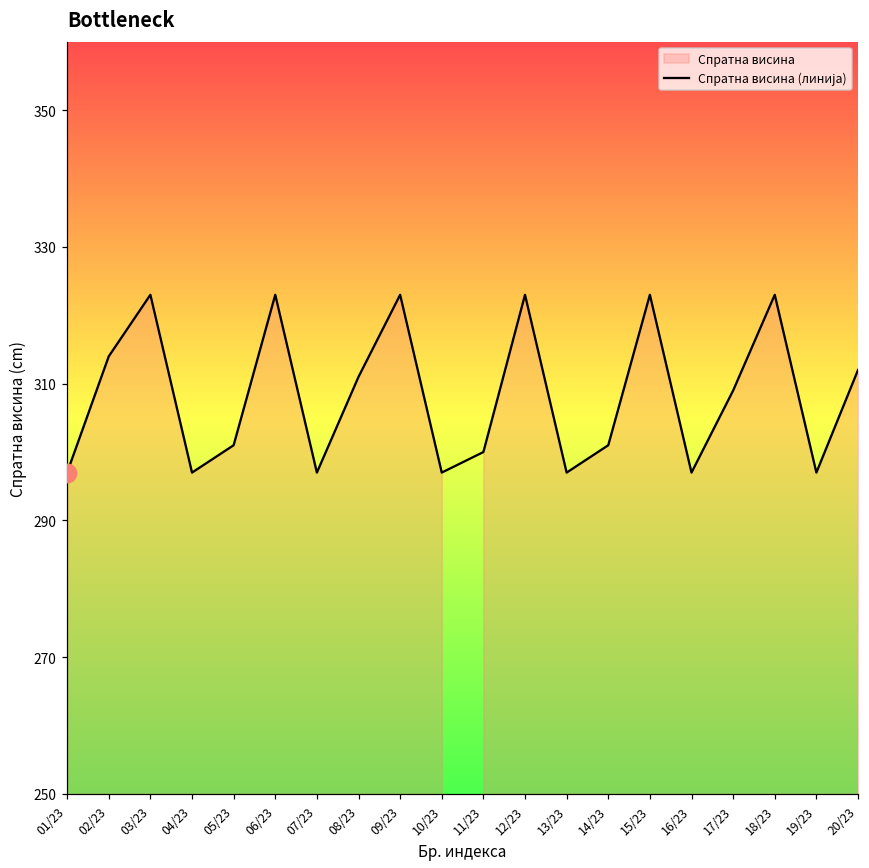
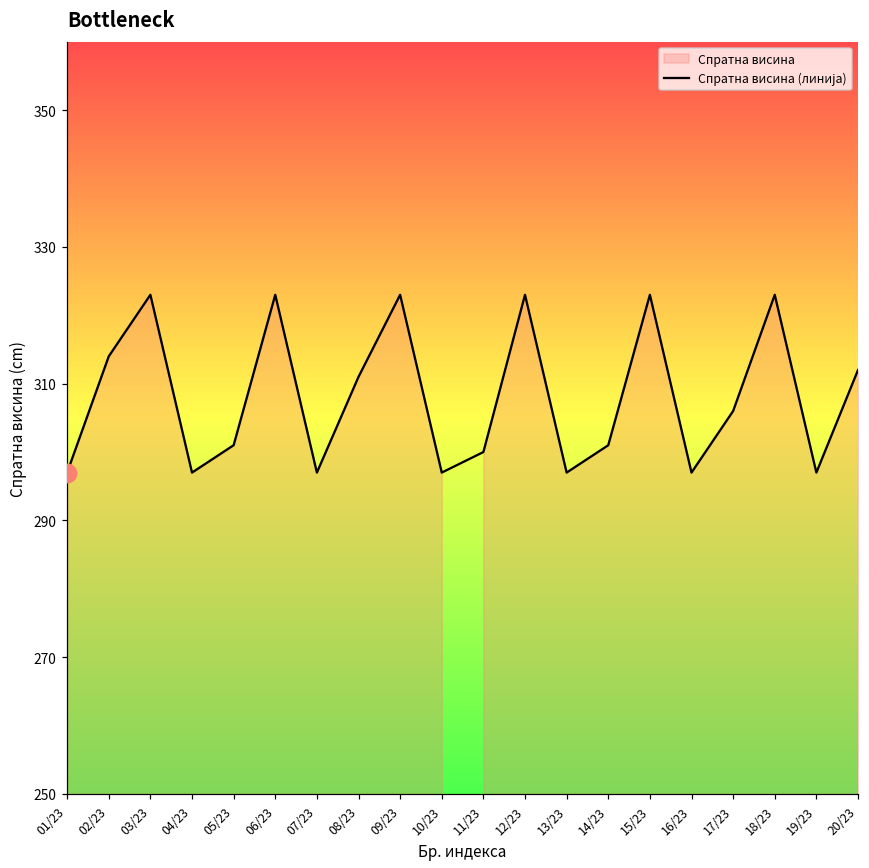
  {
    "Спратна висина (линија)": {
-     "17/23": 309
+     "17/23": 306
    }
  }
